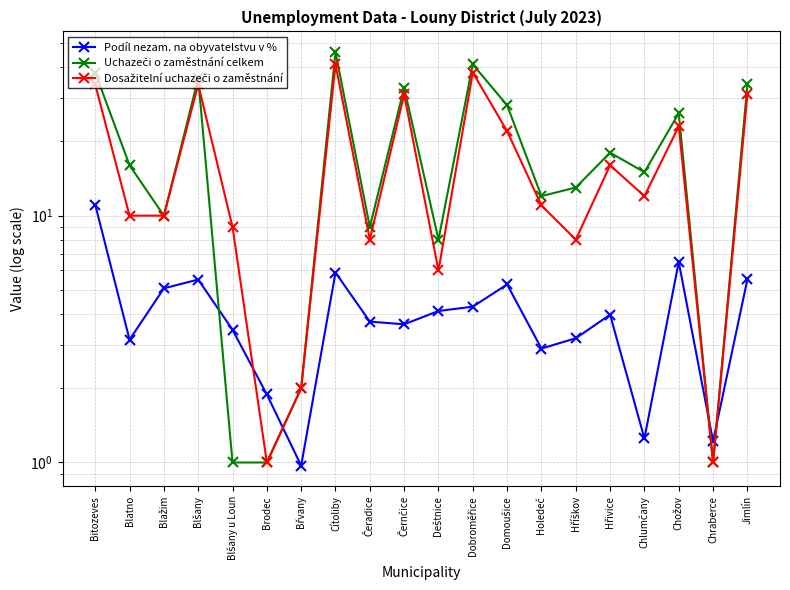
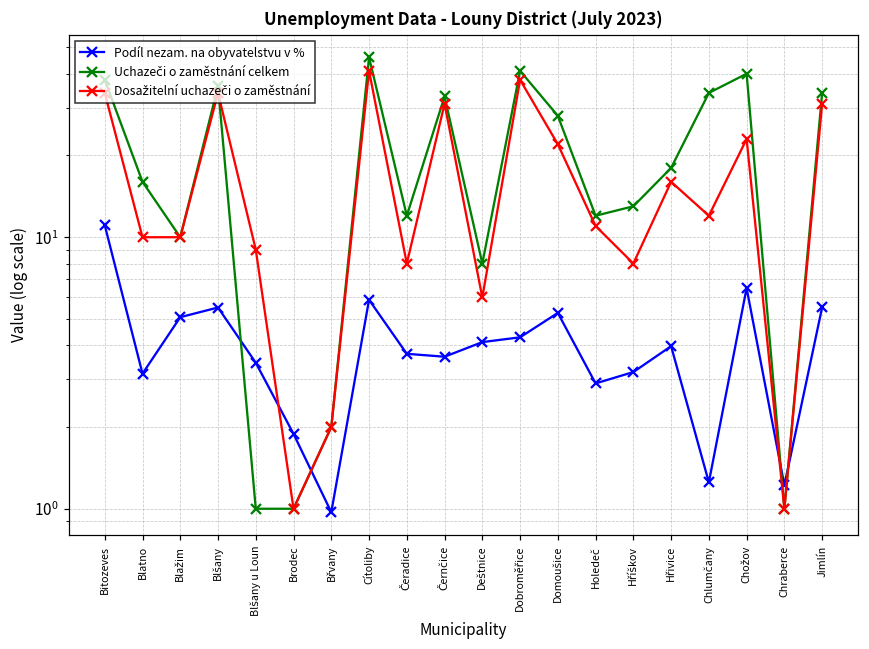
  {
    "Podíl nezam. na obyvatelstvu v %": {
      "Bitozeves": 11,
      "Blatno": 3.1,
      "Blažim": 5,
      "Blšany": 5.5,
      "Blšany u Loun": 3.4,
      "Brodec": 1.9,
      "Břvany": 0.97,
      "Cítoliby": 6,
      "Čeradice": 3.7,
      "Černčice": 3.6,
      "Deštnice": 4.1,
      "Dobroměřice": 4.3,
      "Domoušice": 5.3,
      "Holedeč": 2.9,
      "Hříškov": 3.2,
      "Hřivice": 4,
      "Chlumčany": 1.3,
      "Chožov": 6.5,
      "Chraberce": 1.2,
      "Jimlín": 5.5
    },
    "Uchazeči o zaměstnání celkem": {
      "Blatno": 16,
      "Blšany u Loun": 1,
      "Cítoliby": 46,
-     "Čeradice": 9,
+     "Čeradice": 12,
      "Černčice": 33,
      "Deštnice": 8,
      "Dobroměřice": 41,
      "Domoušice": 28,
      "Holedeč": 12,
      "Hříškov": 13,
      "Hřivice": 18,
-     "Chlumčany": 15,
-     "Chožov": 26,
+     "Chlumčany": 34,
+     "Chožov": 40,
      "Jimlín": 34
    },
    "Dosažitelní uchazeči o zaměstnání": {
      "Blatno": 10,
      "Blšany u Loun": 9,
      "Cítoliby": 41,
      "Čeradice": 8,
      "Černčice": 31,
      "Deštnice": 6,
      "Dobroměřice": 38,
      "Domoušice": 22,
      "Holedeč": 11,
      "Hříškov": 8,
      "Hřivice": 16,
      "Chlumčany": 12,
      "Chožov": 23,
      "Jimlín": 31
    }
  }
